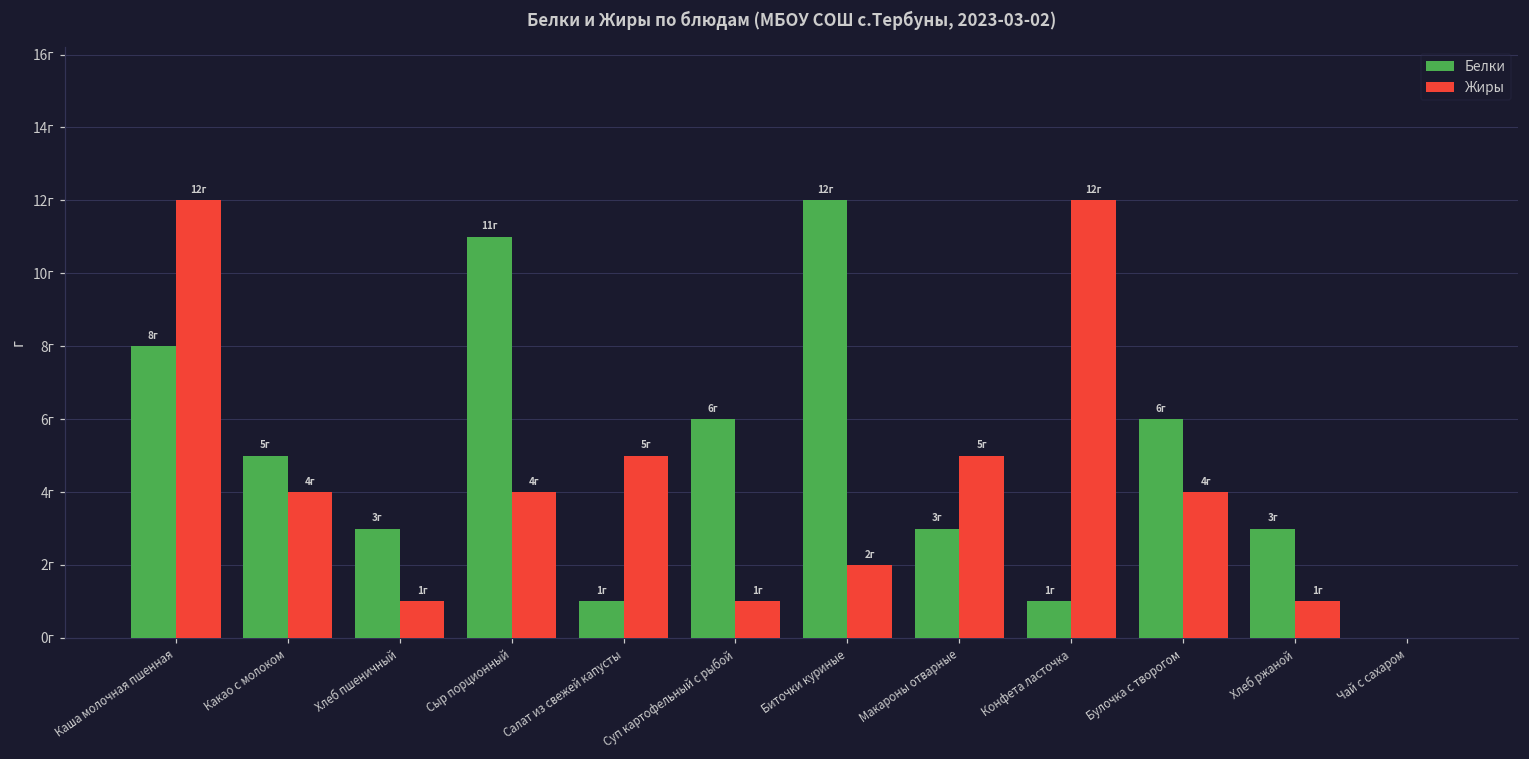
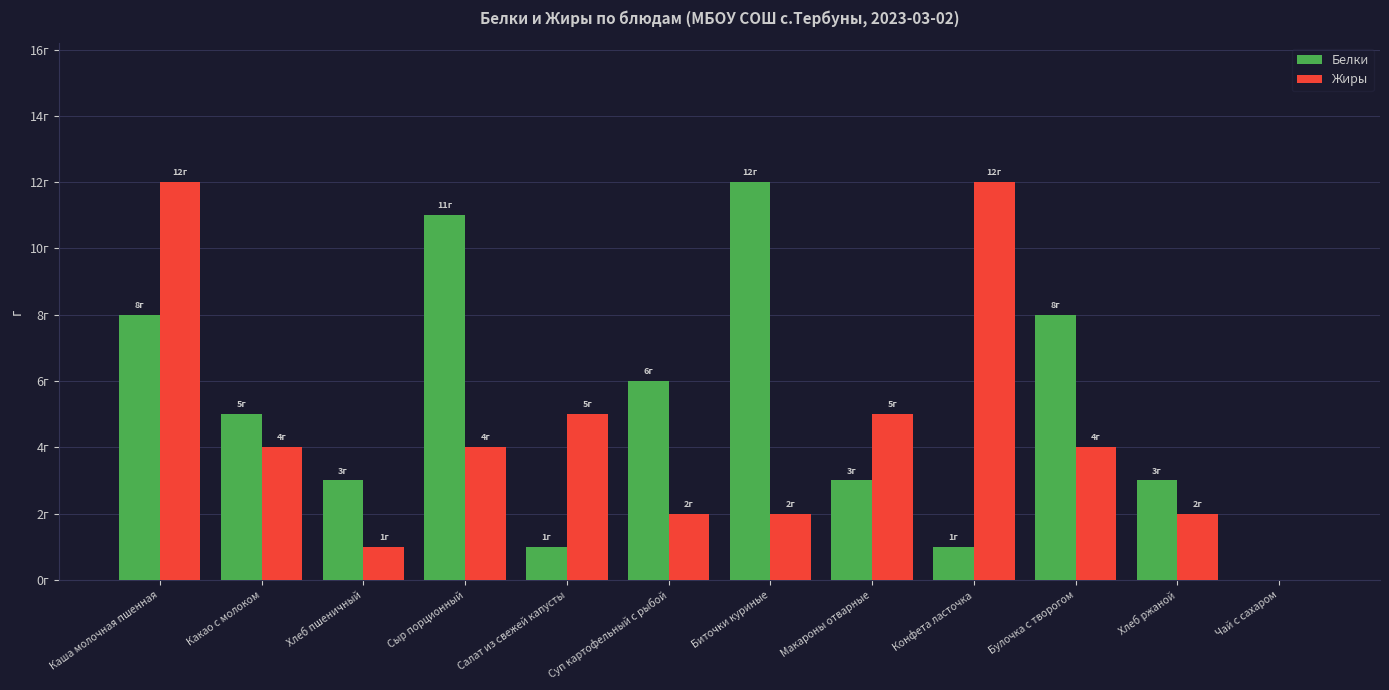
  {
    "Белки": {
      "Каша молочная пшенная": "8г",
      "Какао с молоком": "5г",
      "Хлеб пшеничный": "3г",
      "Сыр порционный": "11г",
      "Салат из свежей капусты": "1г",
      "Суп картофельный с рыбой": "6г",
      "Биточки куриные": "12г",
      "Макароны отварные": "3г",
      "Конфета ласточка": "1г",
-     "Булочка с творогом": "6г",
+     "Булочка с творогом": "8г",
      "Хлеб ржаной": "3г"
    },
    "Жиры": {
      "Каша молочная пшенная": "12г",
      "Какао с молоком": "4г",
      "Хлеб пшеничный": "1г",
      "Сыр порционный": "4г",
      "Салат из свежей капусты": "5г",
-     "Суп картофельный с рыбой": "1г",
+     "Суп картофельный с рыбой": "2г",
      "Биточки куриные": "2г",
      "Макароны отварные": "5г",
      "Конфета ласточка": "12г",
      "Булочка с творогом": "4г",
-     "Хлеб ржаной": "1г"
+     "Хлеб ржаной": "2г"
    }
  }
